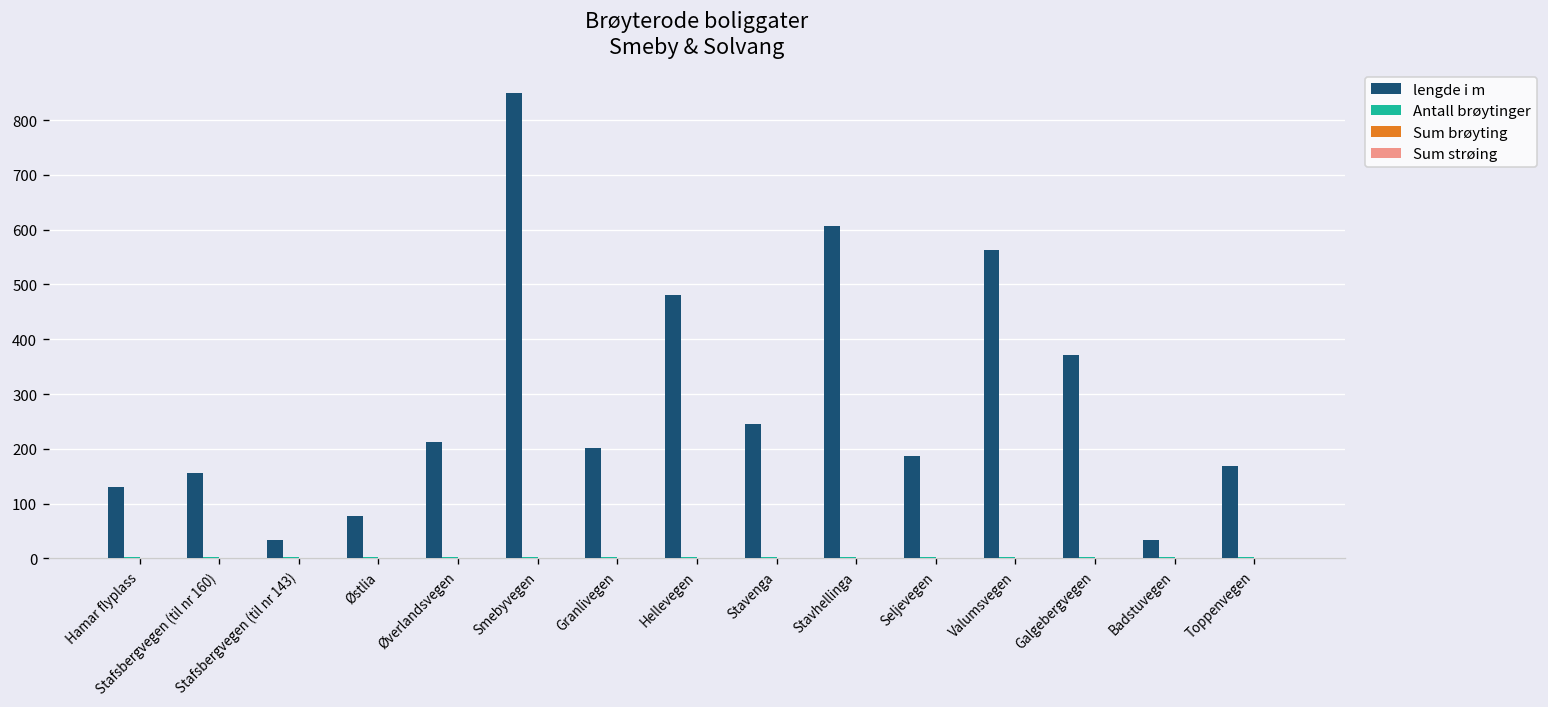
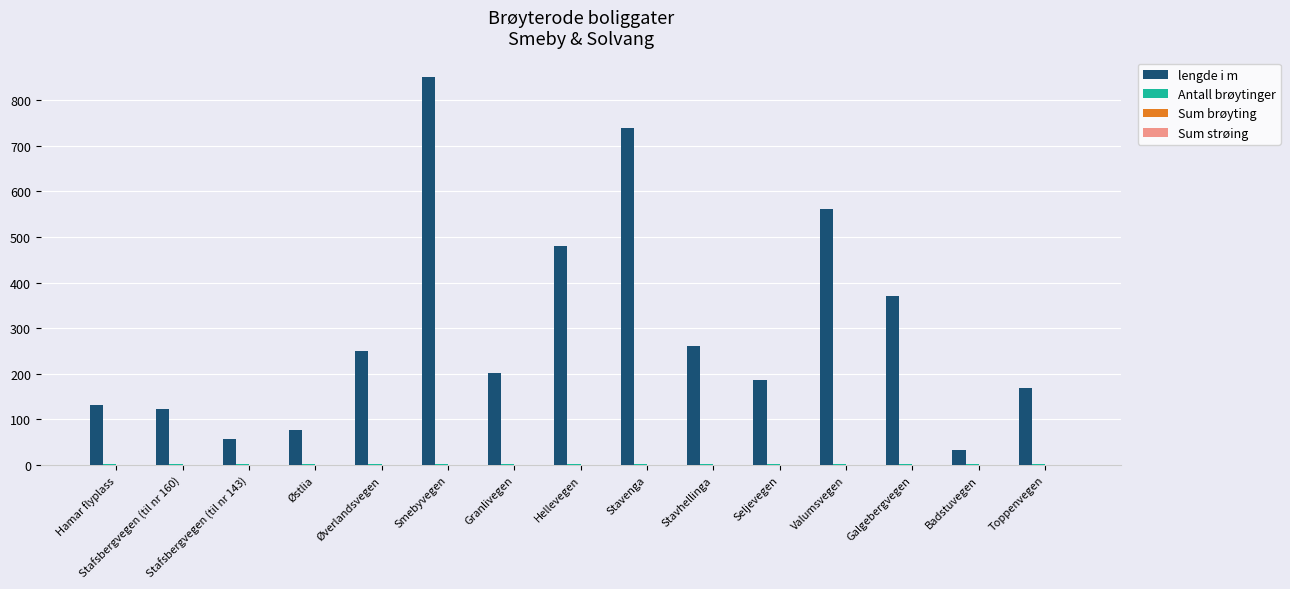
  {
    "lengde i m": {
      "Hamar flyplass": 130,
-     "Stafsbergvegen (til nr 160)": 160,
-     "Stafsbergvegen (til nr 143)": 30,
+     "Stafsbergvegen (til nr 160)": 120,
+     "Stafsbergvegen (til nr 143)": 60,
      "Østlia": 80,
-     "Øverlandsvegen": 210,
+     "Øverlandsvegen": 250,
      "Smebyvegen": 850,
      "Granlivegen": 200,
      "Hellevegen": 480,
-     "Stavenga": 250,
-     "Stavhellinga": 610,
+     "Stavenga": 740,
+     "Stavhellinga": 260,
      "Seljevegen": 190,
      "Valumsvegen": 560,
      "Galgebergvegen": 370,
      "Badstuvegen": 30,
      "Toppenvegen": 170
    },
    "Sum brøyting": {
      "Hamar flyplass": 0,
      "Stafsbergvegen (til nr 160)": 0,
      "Stafsbergvegen (til nr 143)": 0,
      "Østlia": 0,
      "Øverlandsvegen": 0,
      "Smebyvegen": 0,
      "Granlivegen": 0,
      "Hellevegen": 0,
      "Stavenga": 0,
      "Stavhellinga": 0,
      "Seljevegen": 0,
      "Valumsvegen": 0,
      "Galgebergvegen": 0,
      "Badstuvegen": 0,
      "Toppenvegen": 0
    },
    "Sum strøing": {
      "Hamar flyplass": 0,
      "Stafsbergvegen (til nr 160)": 0,
      "Stafsbergvegen (til nr 143)": 0,
      "Østlia": 0,
      "Øverlandsvegen": 0,
      "Smebyvegen": 0,
      "Granlivegen": 0,
      "Hellevegen": 0,
      "Stavenga": 0,
      "Stavhellinga": 0,
      "Seljevegen": 0,
      "Valumsvegen": 0,
      "Galgebergvegen": 0,
      "Badstuvegen": 0,
      "Toppenvegen": 0
    }
  }
